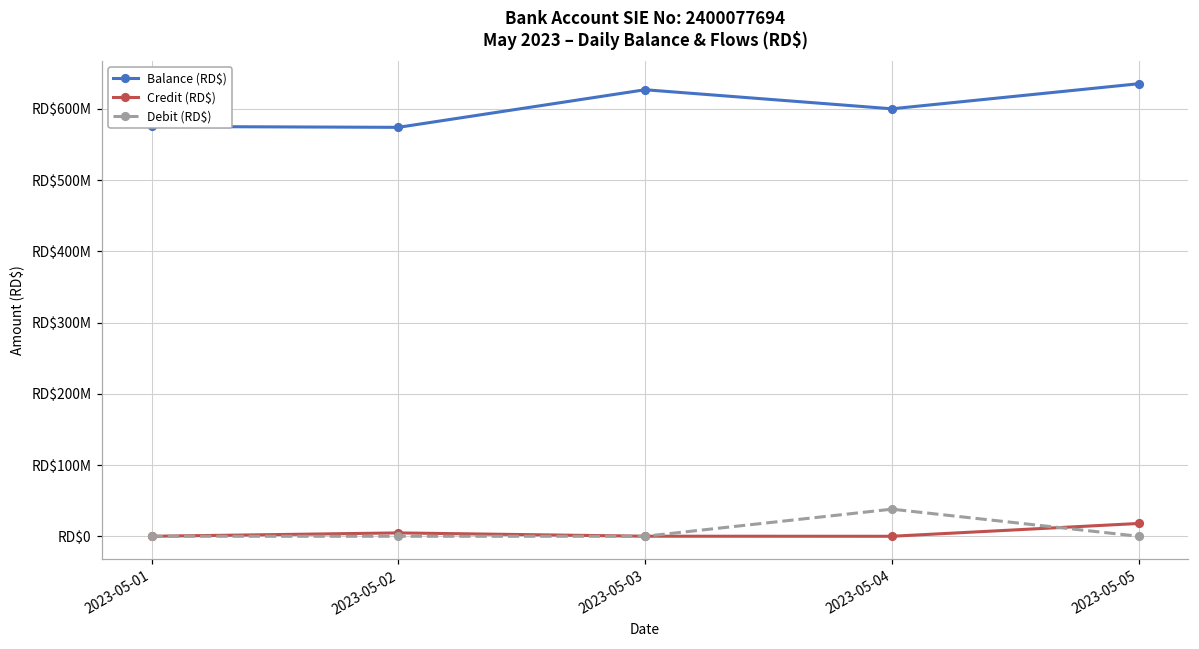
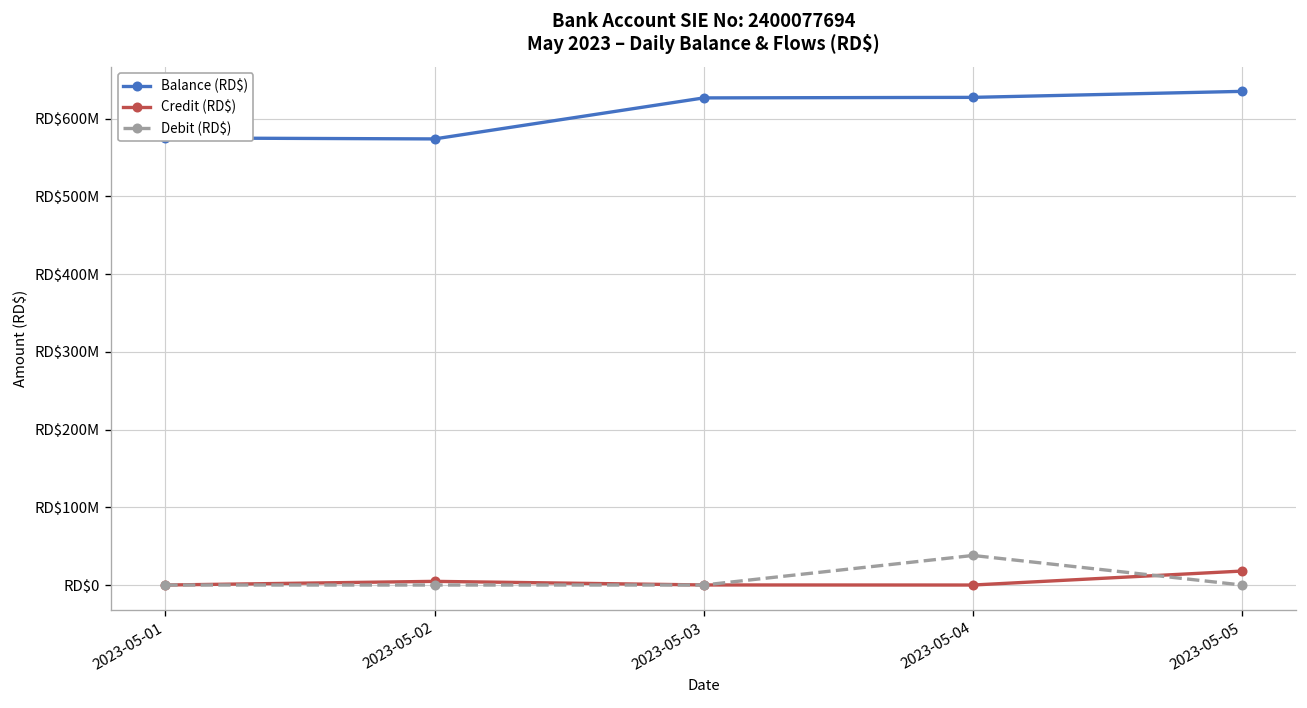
  {
    "Balance (RD$)": {
      "2023-05-01": "RD$580000000",
      "2023-05-02": "RD$570000000",
      "2023-05-03": "RD$630000000",
-     "2023-05-04": "RD$600000000",
+     "2023-05-04": "RD$630000000",
      "2023-05-05": "RD$640000000"
    },
    "Credit (RD$)": {
      "2023-05-02": "RD$0",
      "2023-05-04": "RD$0",
      "2023-05-05": "RD$20000000"
    },
    "Debit (RD$)": {
      "2023-05-02": "RD$0",
      "2023-05-04": "RD$40000000",
      "2023-05-05": "RD$0"
    }
  }
